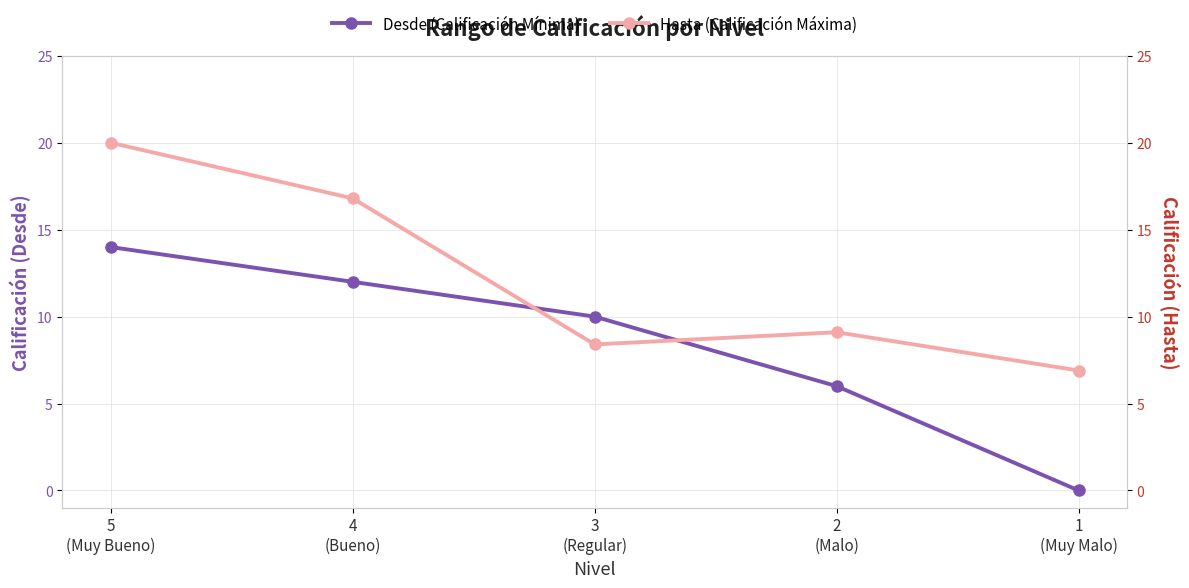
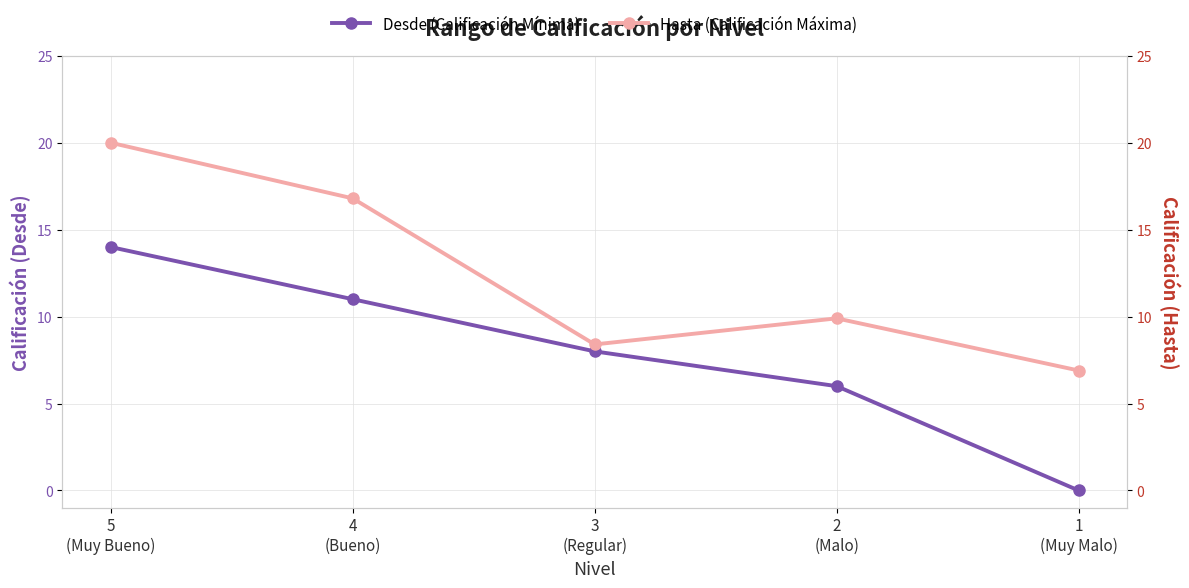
  {
    "Desde (Calificación Mínima)": {
      "5 (Muy Bueno)": 14,
-     "4 (Bueno)": 12,
-     "3 (Regular)": 10,
+     "4 (Bueno)": 11,
+     "3 (Regular)": 8,
      "2 (Malo)": 6,
      "1 (Muy Malo)": 0
    },
    "Hasta (Calificación Máxima)": {
      "5 (Muy Bueno)": 20.0,
      "4 (Bueno)": 16.8,
      "3 (Regular)": 8.4,
-     "2 (Malo)": 9.1,
+     "2 (Malo)": 9.9,
      "1 (Muy Malo)": 6.9
    }
  }
